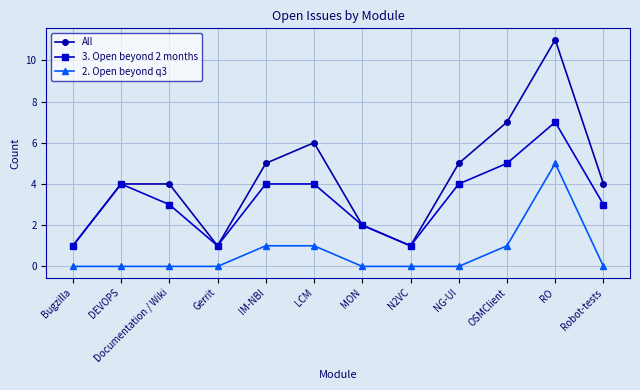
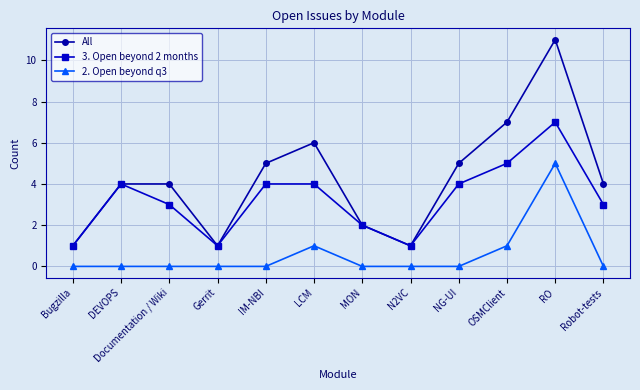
  {
    "2. Open beyond q3": {
      "Bugzilla": 0,
      "DEVOPS": 0,
      "Documentation / Wiki": 0,
      "Gerrit": 0,
-     "IM-NBI": 1,
+     "IM-NBI": 0,
      "LCM": 1,
      "MON": 0,
      "N2VC": 0,
      "NG-UI": 0,
      "OSMClient": 1,
      "RO": 5,
      "Robot-tests": 0
    }
  }
